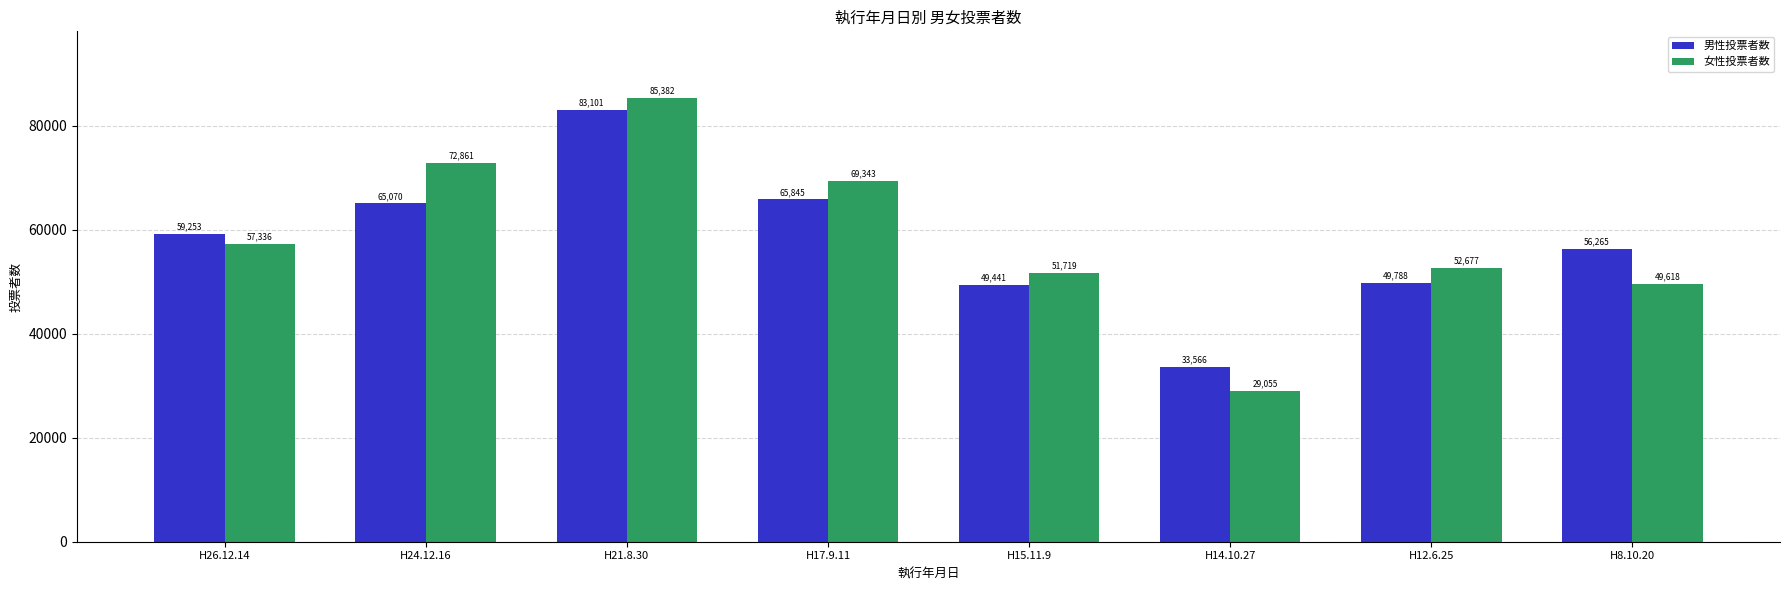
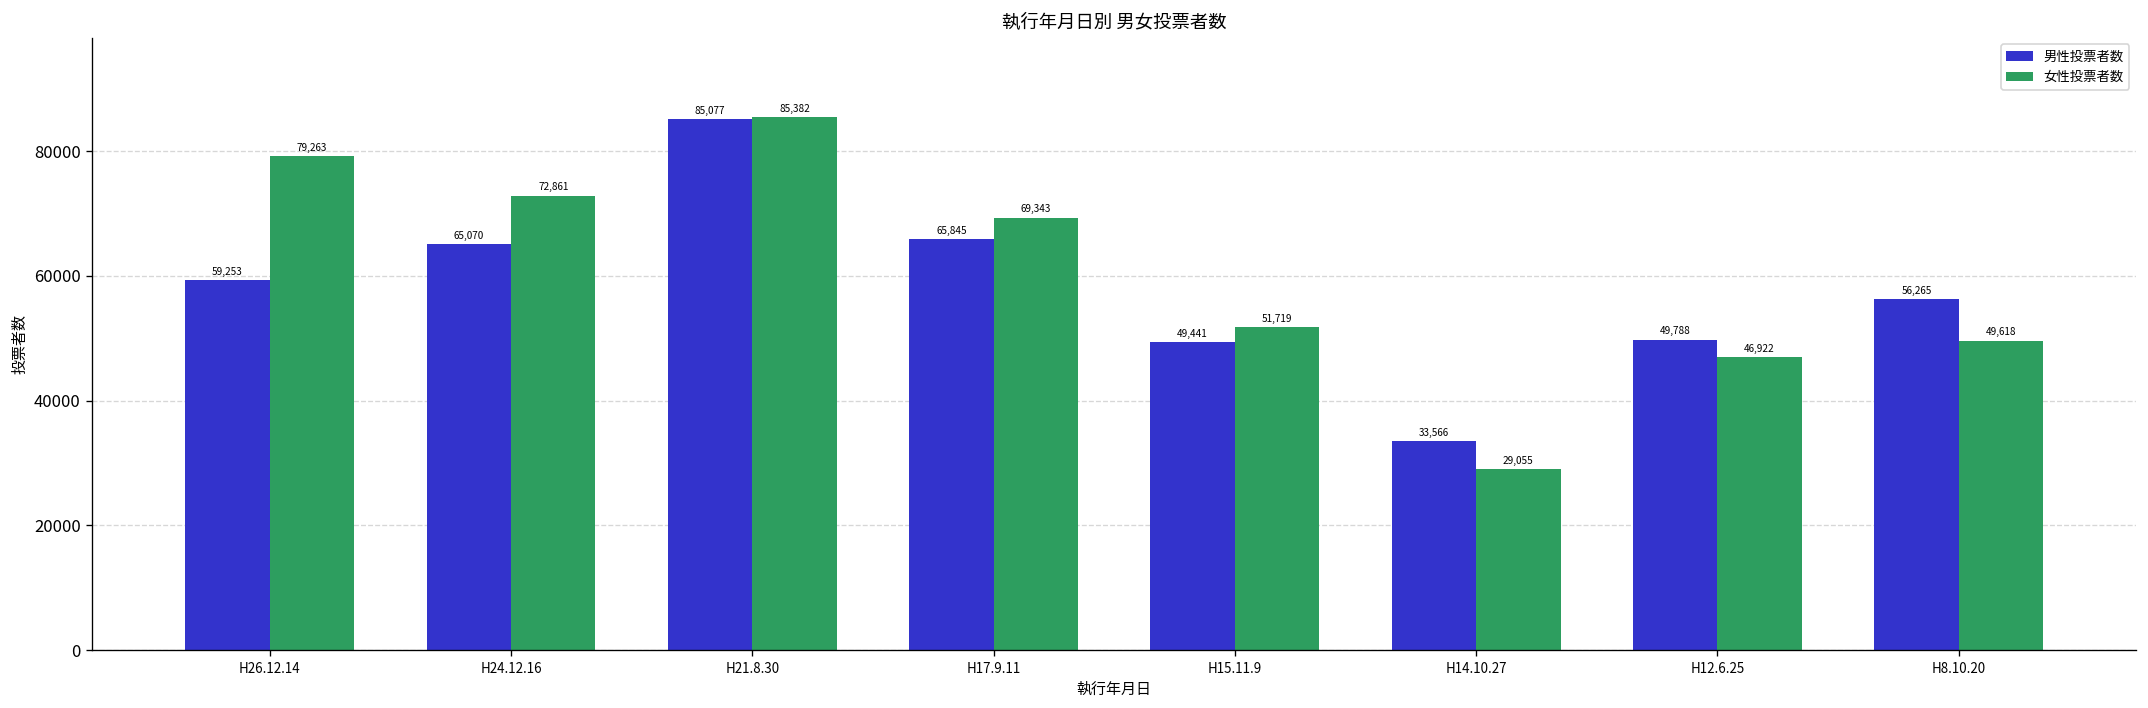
  {
    "男性投票者数": {
      "H26.12.14": "59,253",
      "H24.12.16": "65,070",
-     "H21.8.30": "83,101",
+     "H21.8.30": "85,077",
      "H17.9.11": "65,845",
      "H15.11.9": "49,441",
      "H14.10.27": "33,566",
      "H12.6.25": "49,788",
      "H8.10.20": "56,265"
    },
    "女性投票者数": {
-     "H26.12.14": "57,336",
+     "H26.12.14": "79,263",
      "H24.12.16": "72,861",
      "H21.8.30": "85,382",
      "H17.9.11": "69,343",
      "H15.11.9": "51,719",
      "H14.10.27": "29,055",
-     "H12.6.25": "52,677",
+     "H12.6.25": "46,922",
      "H8.10.20": "49,618"
    }
  }
